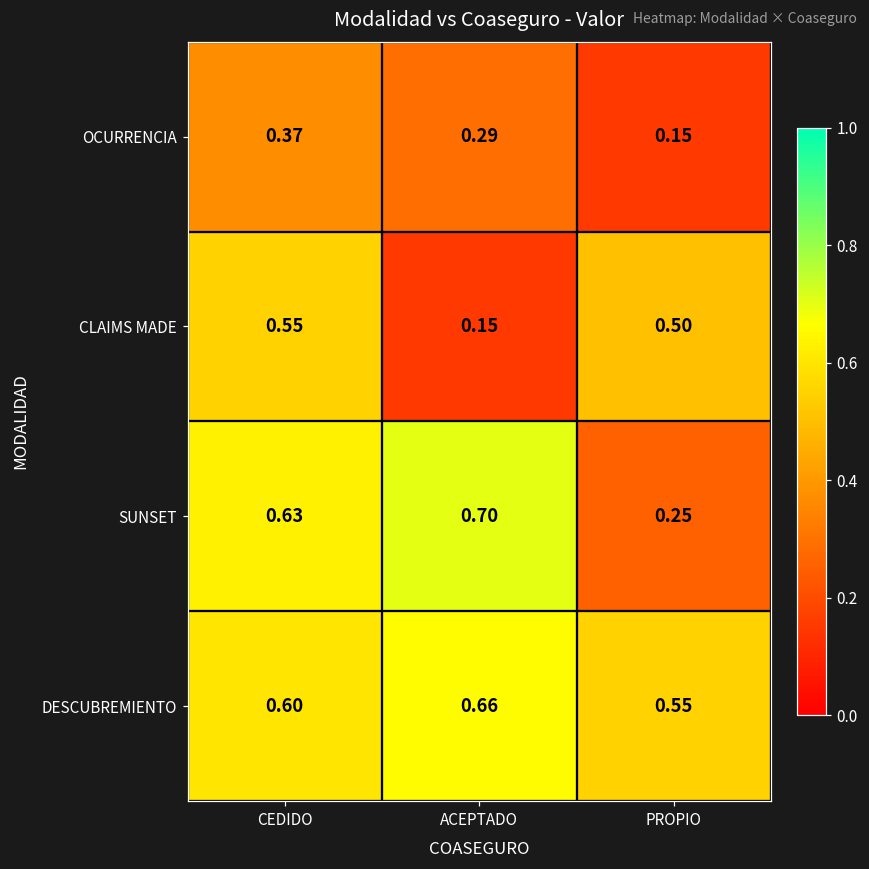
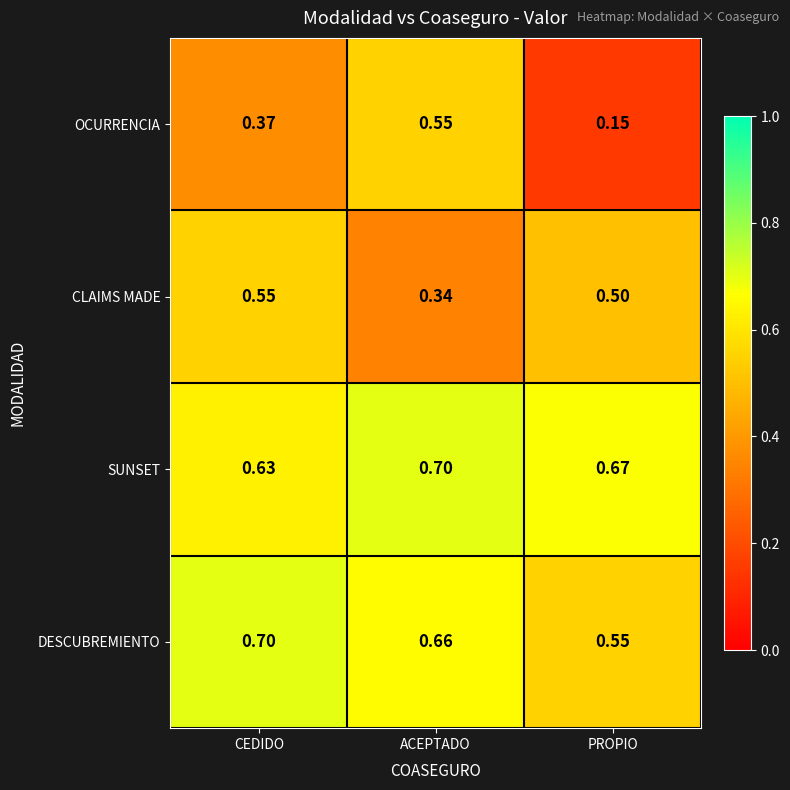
  {
    "OCURRENCIA": {
      "CEDIDO": 0.37,
-     "ACEPTADO": 0.29,
+     "ACEPTADO": 0.55,
      "PROPIO": 0.15
    },
    "CLAIMS MADE": {
      "CEDIDO": 0.55,
-     "ACEPTADO": 0.15,
+     "ACEPTADO": 0.34,
      "PROPIO": 0.50
    },
    "SUNSET": {
      "CEDIDO": 0.63,
      "ACEPTADO": 0.70,
-     "PROPIO": 0.25
+     "PROPIO": 0.67
    },
    "DESCUBREMIENTO": {
-     "CEDIDO": 0.60,
+     "CEDIDO": 0.70,
      "ACEPTADO": 0.66,
      "PROPIO": 0.55
    }
  }
